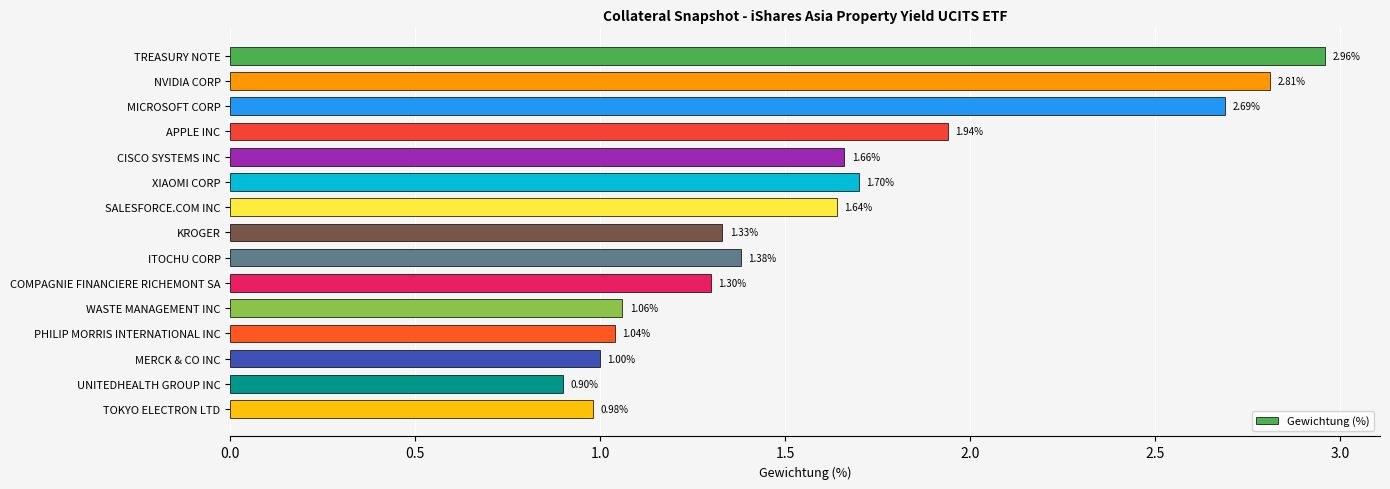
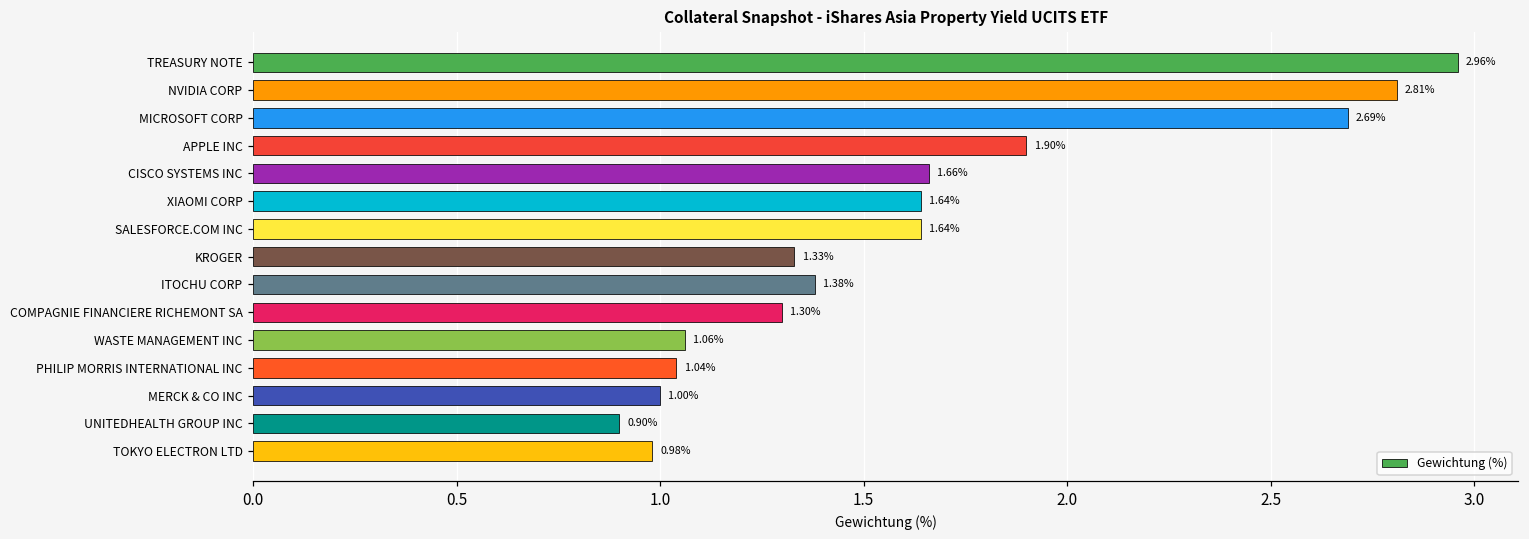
  {
    "TREASURY NOTE": "2.96%",
    "NVIDIA CORP": "2.81%",
    "MICROSOFT CORP": "2.69%",
-   "APPLE INC": "1.94%",
+   "APPLE INC": "1.90%",
    "CISCO SYSTEMS INC": "1.66%",
-   "XIAOMI CORP": "1.70%",
+   "XIAOMI CORP": "1.64%",
    "SALESFORCE.COM INC": "1.64%",
    "KROGER": "1.33%",
    "ITOCHU CORP": "1.38%",
    "COMPAGNIE FINANCIERE RICHEMONT SA": "1.30%",
    "WASTE MANAGEMENT INC": "1.06%",
    "PHILIP MORRIS INTERNATIONAL INC": "1.04%",
    "MERCK & CO INC": "1.00%",
    "UNITEDHEALTH GROUP INC": "0.90%",
    "TOKYO ELECTRON LTD": "0.98%"
  }
